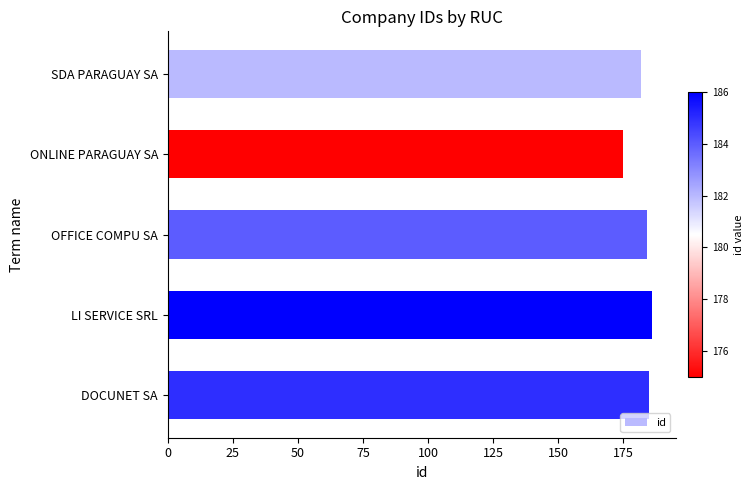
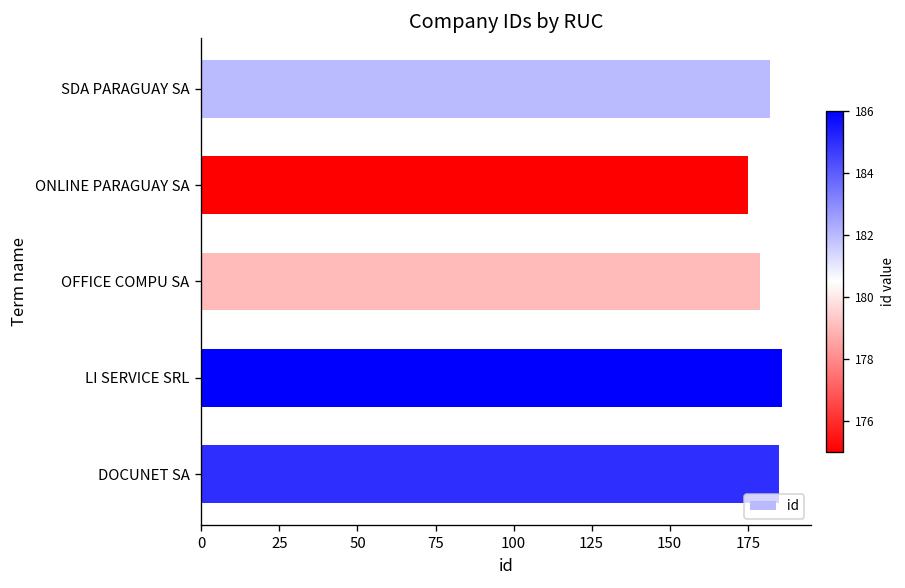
  {
    "SDA PARAGUAY SA": 182,
    "ONLINE PARAGUAY SA": 175,
-   "OFFICE COMPU SA": 184,
+   "OFFICE COMPU SA": 179,
    "LI SERVICE SRL": 186,
    "DOCUNET SA": 185
  }
